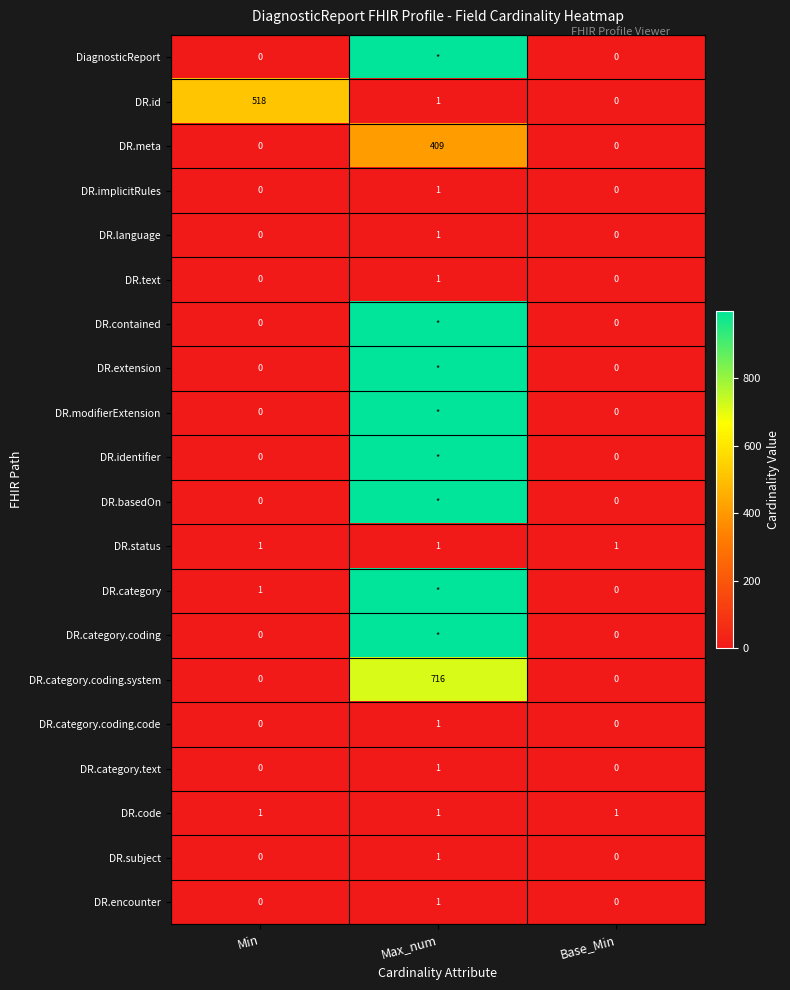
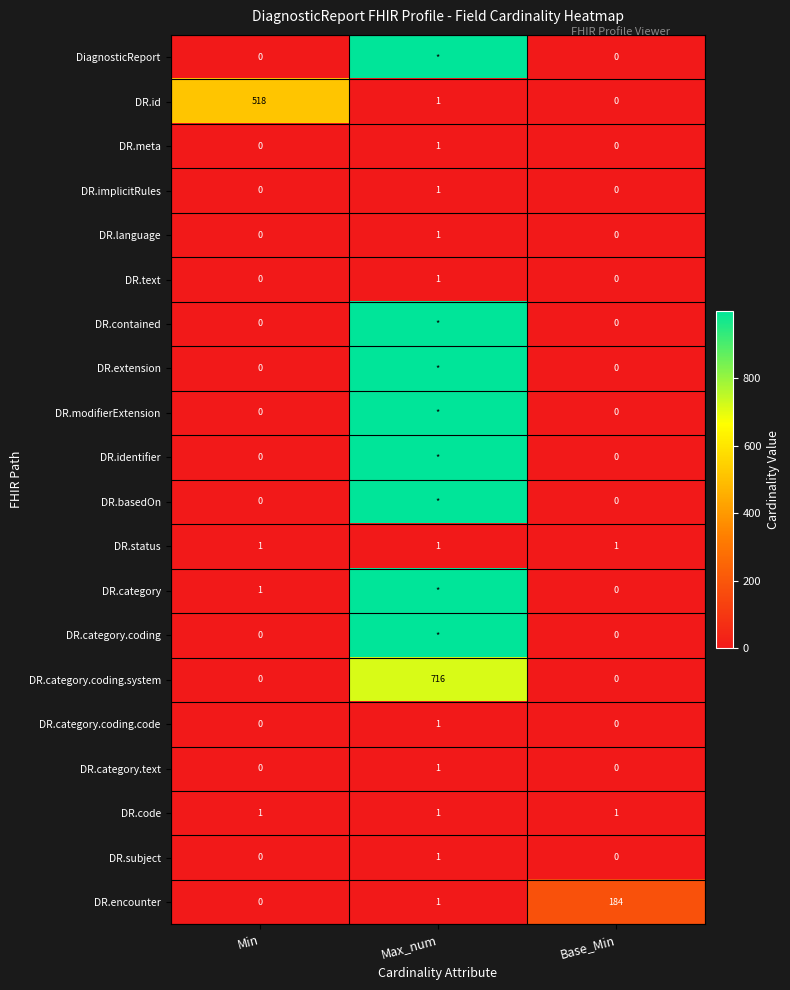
  {
    "DiagnosticReport": {
      "Min": 0,
      "Base_Min": 0
    },
    "DR.id": {
      "Min": 518,
      "Max_num": 1,
      "Base_Min": 0
    },
    "DR.meta": {
      "Min": 0,
-     "Max_num": 409,
+     "Max_num": 1,
      "Base_Min": 0
    },
    "DR.implicitRules": {
      "Min": 0,
      "Max_num": 1,
      "Base_Min": 0
    },
    "DR.language": {
      "Min": 0,
      "Max_num": 1,
      "Base_Min": 0
    },
    "DR.text": {
      "Min": 0,
      "Max_num": 1,
      "Base_Min": 0
    },
    "DR.contained": {
      "Min": 0,
      "Base_Min": 0
    },
    "DR.extension": {
      "Min": 0,
      "Base_Min": 0
    },
    "DR.modifierExtension": {
      "Min": 0,
      "Base_Min": 0
    },
    "DR.identifier": {
      "Min": 0,
      "Base_Min": 0
    },
    "DR.basedOn": {
      "Min": 0,
      "Base_Min": 0
    },
    "DR.status": {
      "Min": 1,
      "Max_num": 1,
      "Base_Min": 1
    },
    "DR.category": {
      "Min": 1,
      "Base_Min": 0
    },
    "DR.category.coding": {
      "Min": 0,
      "Base_Min": 0
    },
    "DR.category.coding.system": {
      "Min": 0,
      "Max_num": 716,
      "Base_Min": 0
    },
    "DR.category.coding.code": {
      "Min": 0,
      "Max_num": 1,
      "Base_Min": 0
    },
    "DR.category.text": {
      "Min": 0,
      "Max_num": 1,
      "Base_Min": 0
    },
    "DR.code": {
      "Min": 1,
      "Max_num": 1,
      "Base_Min": 1
    },
    "DR.subject": {
      "Min": 0,
      "Max_num": 1,
      "Base_Min": 0
    },
    "DR.encounter": {
      "Min": 0,
      "Max_num": 1,
-     "Base_Min": 0
+     "Base_Min": 184
    }
  }
